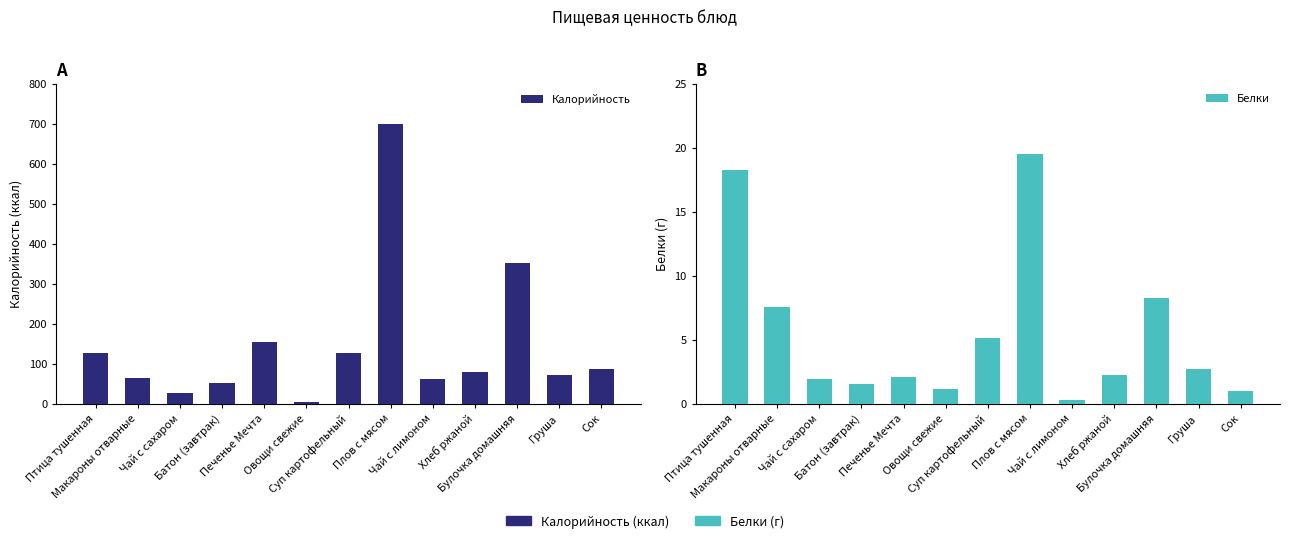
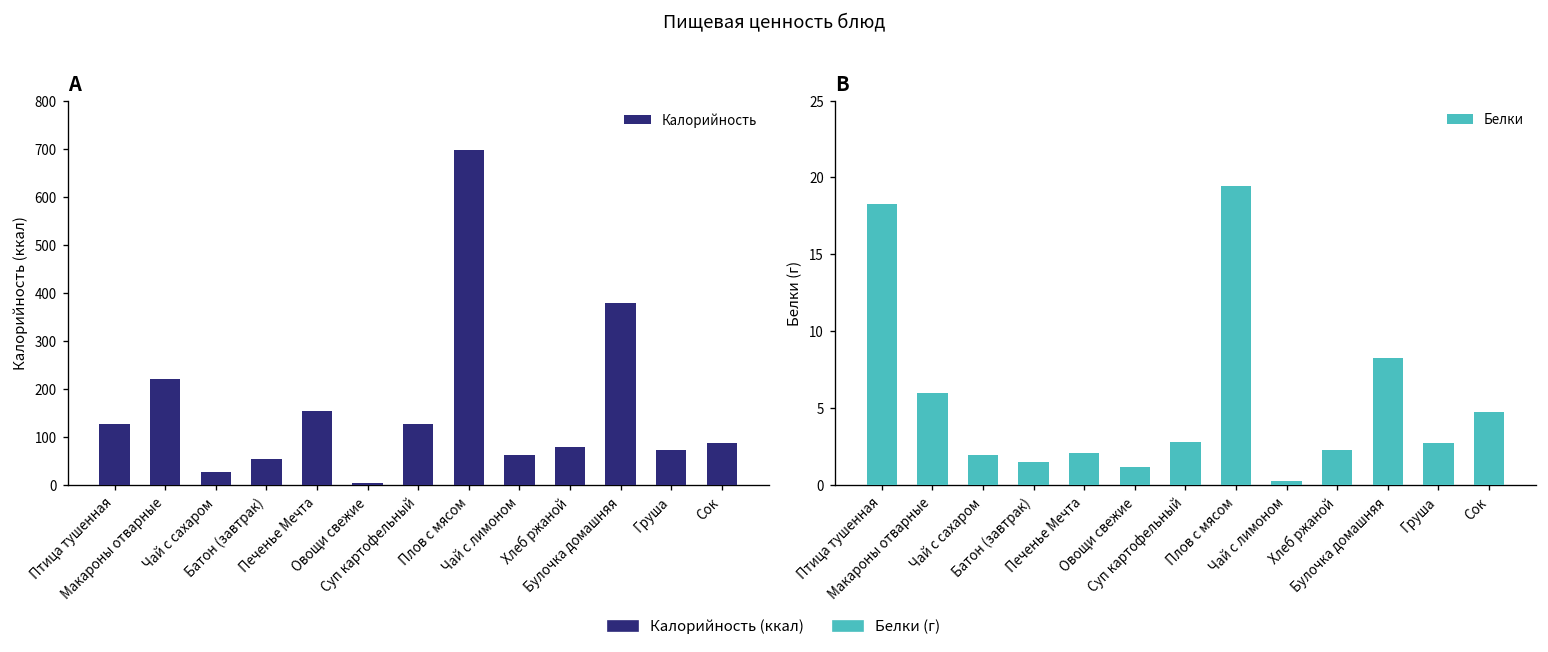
  {
    "A": {
      "Птица тушенная": 130,
-     "Макароны отварные": 60,
+     "Макароны отварные": 220,
      "Чай с сахаром": 30,
      "Батон (завтрак)": 50,
      "Печенье Мечта": 150,
      "Суп картофельный": 130,
      "Плов с мясом": 700,
      "Чай с лимоном": 60,
      "Хлеб ржаной": 80,
-     "Булочка домашняя": 350,
+     "Булочка домашняя": 380,
      "Груша": 70,
      "Сок": 90
    },
    "B": {
      "Птица тушенная": 18.3,
-     "Макароны отварные": 7.5,
+     "Макароны отварные": 6.0,
      "Чай с сахаром": 1.9,
      "Батон (завтрак)": 1.5,
      "Печенье Мечта": 2.1,
      "Овощи свежие": 1.2,
-     "Суп картофельный": 5.1,
+     "Суп картофельный": 2.8,
      "Плов с мясом": 19.5,
      "Чай с лимоном": 0.2,
      "Хлеб ржаной": 2.3,
      "Булочка домашняя": 8.2,
      "Груша": 2.7,
-     "Сок": 1.0
+     "Сок": 4.7
    }
  }
